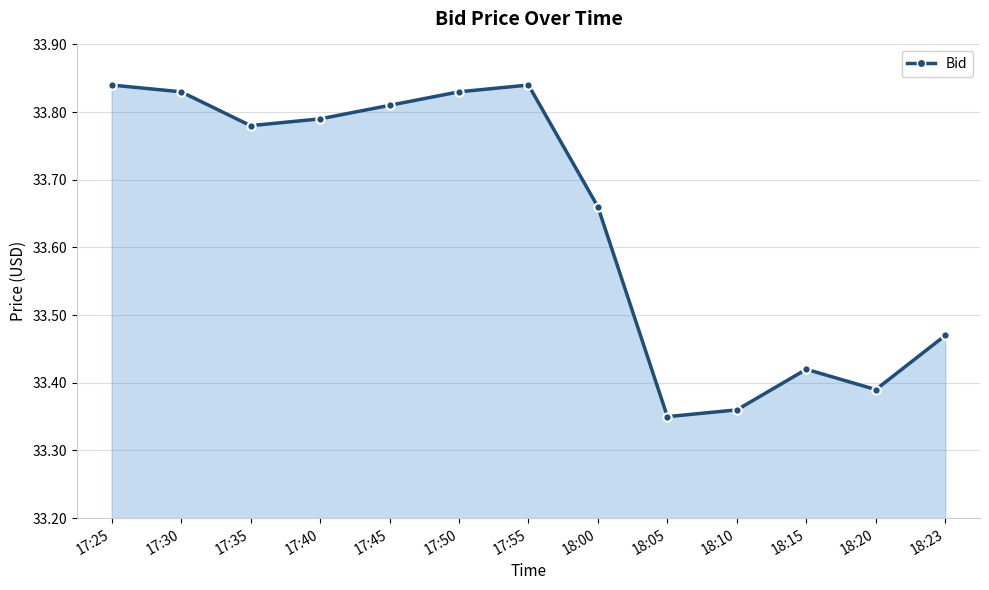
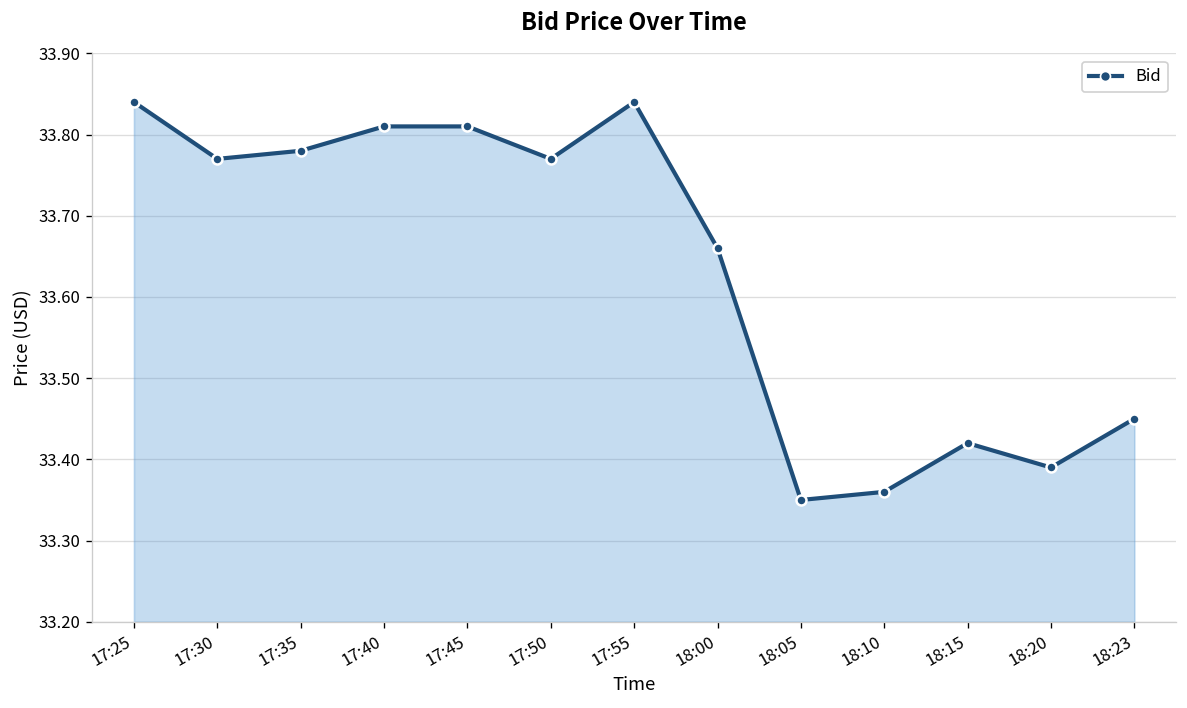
  {
    "17:25": 33.84,
-   "17:30": 33.83,
+   "17:30": 33.77,
    "17:35": 33.78,
-   "17:40": 33.79,
+   "17:40": 33.81,
    "17:45": 33.81,
-   "17:50": 33.83,
+   "17:50": 33.77,
    "17:55": 33.84,
    "18:00": 33.66,
    "18:05": 33.35,
    "18:10": 33.36,
    "18:15": 33.42,
    "18:20": 33.39,
-   "18:23": 33.47
+   "18:23": 33.45
  }
